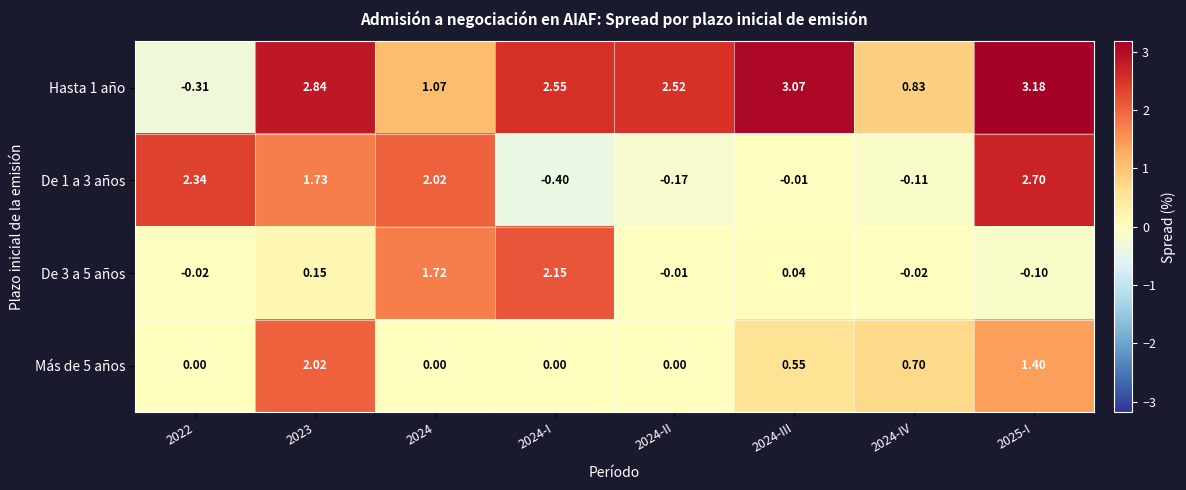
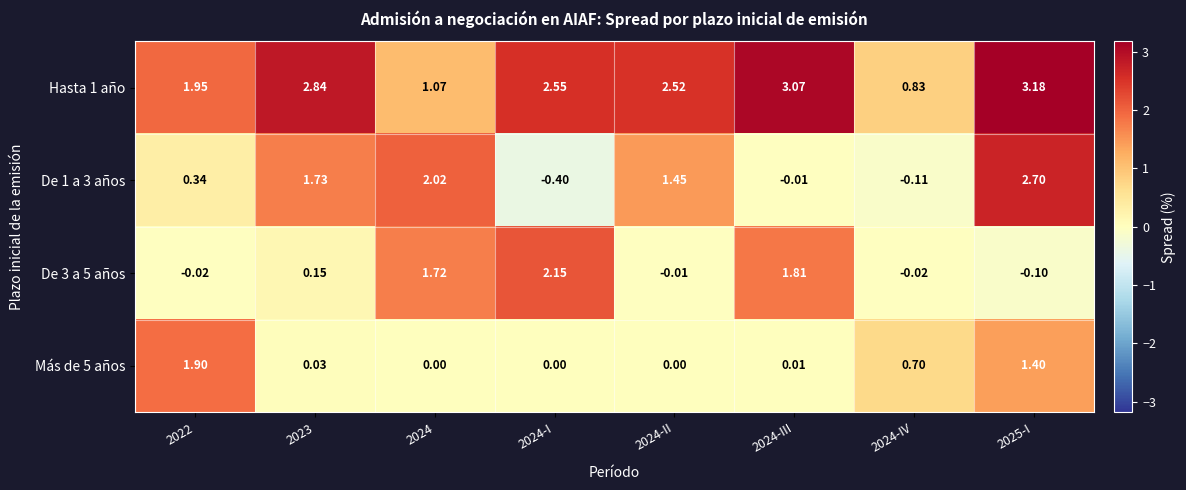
  {
    "Hasta 1 año": {
-     "2022": -0.31,
+     "2022": 1.95,
      "2023": 2.84,
      "2024": 1.07,
      "2024-I": 2.55,
      "2024-II": 2.52,
      "2024-III": 3.07,
      "2024-IV": 0.83,
      "2025-I": 3.18
    },
    "De 1 a 3 años": {
-     "2022": 2.34,
+     "2022": 0.34,
      "2023": 1.73,
      "2024": 2.02,
      "2024-I": -0.40,
-     "2024-II": -0.17,
+     "2024-II": 1.45,
      "2024-III": -0.01,
      "2024-IV": -0.11,
      "2025-I": 2.70
    },
    "De 3 a 5 años": {
      "2022": -0.02,
      "2023": 0.15,
      "2024": 1.72,
      "2024-I": 2.15,
      "2024-II": -0.01,
-     "2024-III": 0.04,
+     "2024-III": 1.81,
      "2024-IV": -0.02,
      "2025-I": -0.10
    },
    "Más de 5 años": {
-     "2022": 0.00,
-     "2023": 2.02,
+     "2022": 1.90,
+     "2023": 0.03,
      "2024": 0.00,
      "2024-I": 0.00,
      "2024-II": 0.00,
-     "2024-III": 0.55,
+     "2024-III": 0.01,
      "2024-IV": 0.70,
      "2025-I": 1.40
    }
  }
